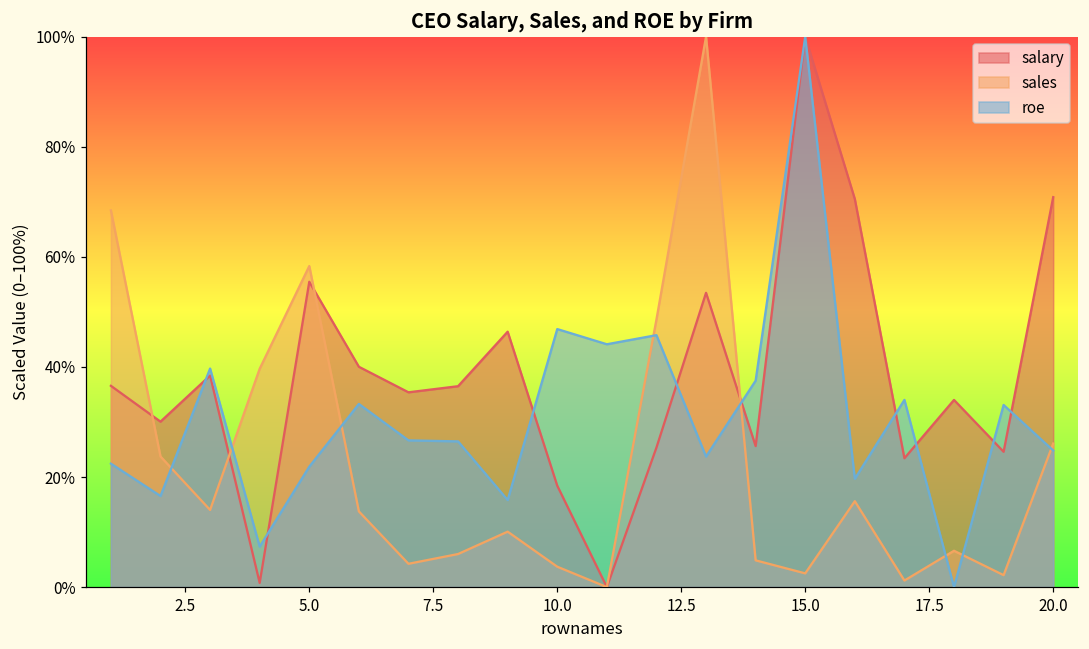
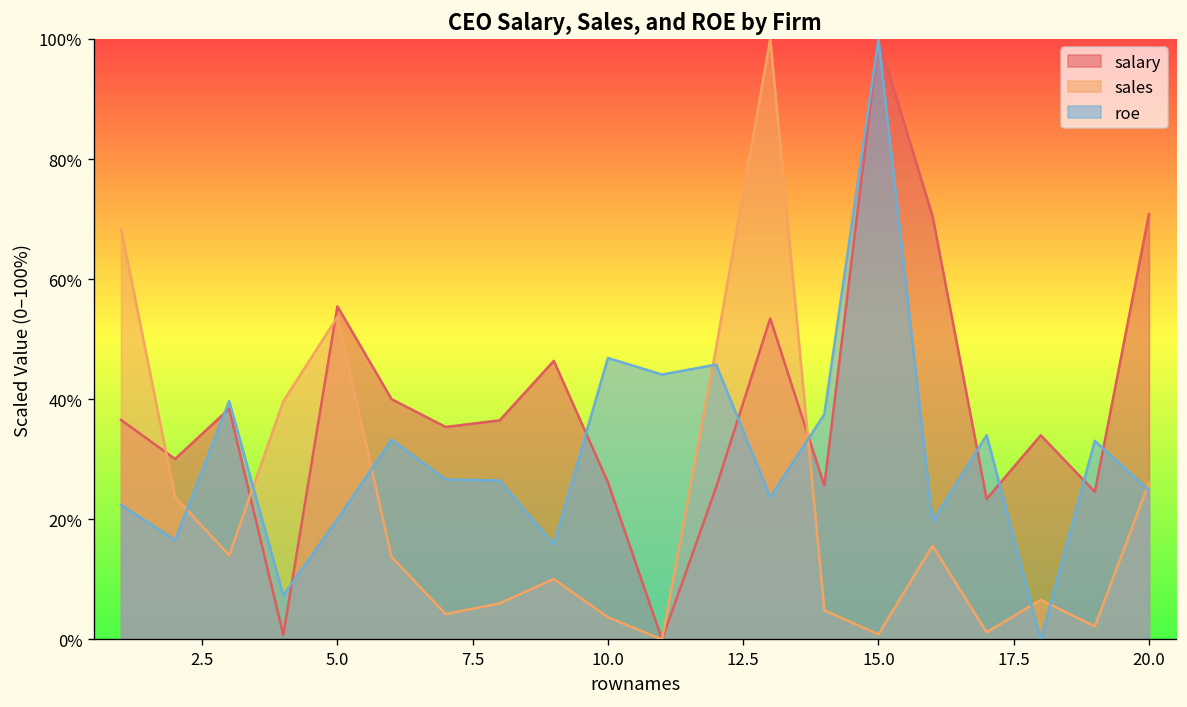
  {
    "salary": {
      "5.0": "55%",
-     "10.0": "18%",
+     "10.0": "26%",
      "20.0": "71%"
    },
    "sales": {
-     "5.0": "58%",
+     "5.0": "54%",
      "10.0": "4%",
-     "15.0": "2%",
+     "15.0": "1%",
      "20.0": "26%"
    },
    "roe": {
-     "5.0": "22%",
+     "5.0": "20%",
      "10.0": "47%",
      "20.0": "25%"
    }
  }
